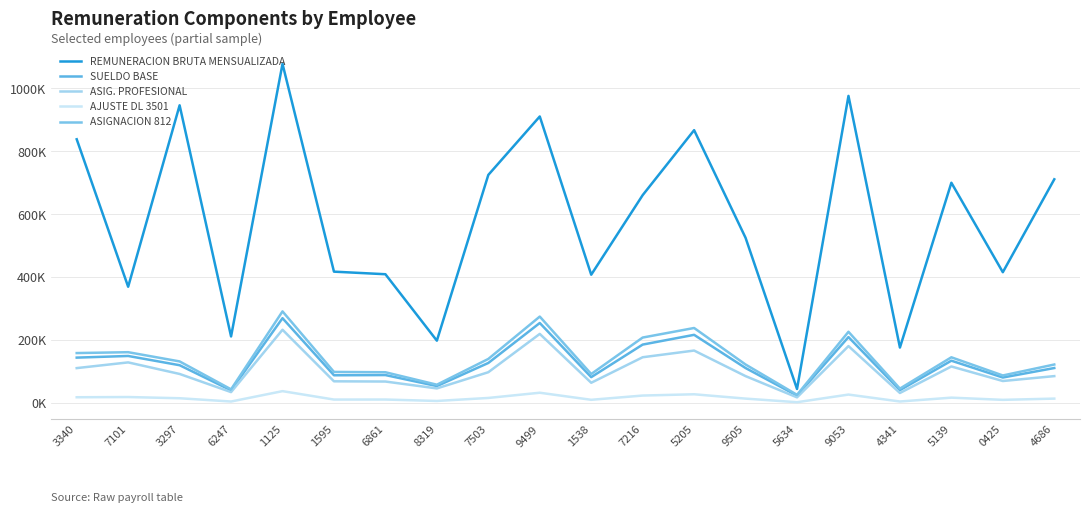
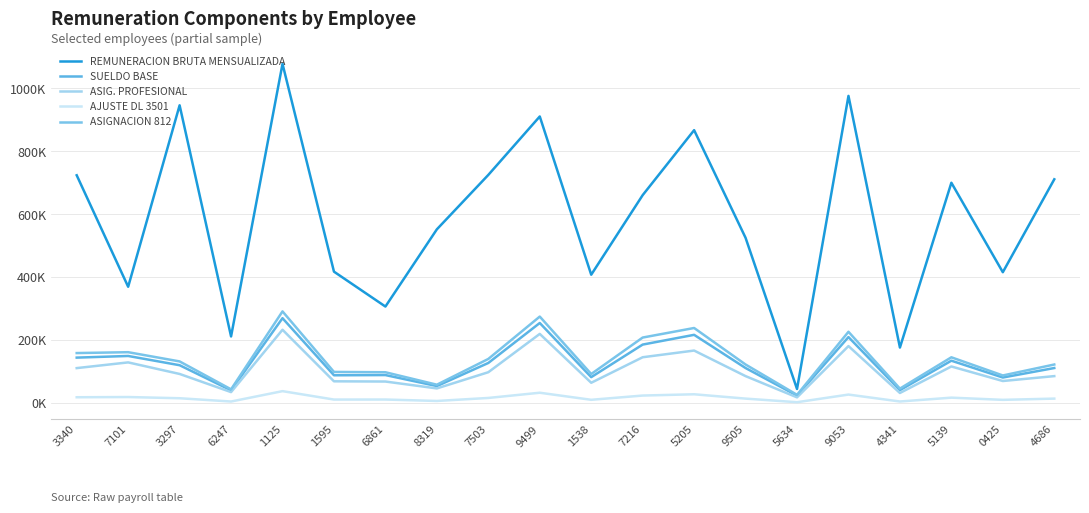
  {
    "REMUNERACION BRUTA MENSUALIZADA": {
-     "3340": 840000,
+     "3340": 720000,
      "7101": 370000,
      "3297": 950000,
      "6247": 210000,
      "1125": 1080000,
      "1595": 420000,
-     "6861": 410000,
-     "8319": 200000,
+     "6861": 310000,
+     "8319": 550000,
      "7503": 720000,
      "9499": 910000,
      "1538": 410000,
      "7216": 660000,
      "5205": 870000,
      "9505": 530000,
      "5634": 50000,
      "9053": 980000,
      "4341": 180000,
      "5139": 700000,
      "0425": 420000,
      "4686": 710000
    }
  }
